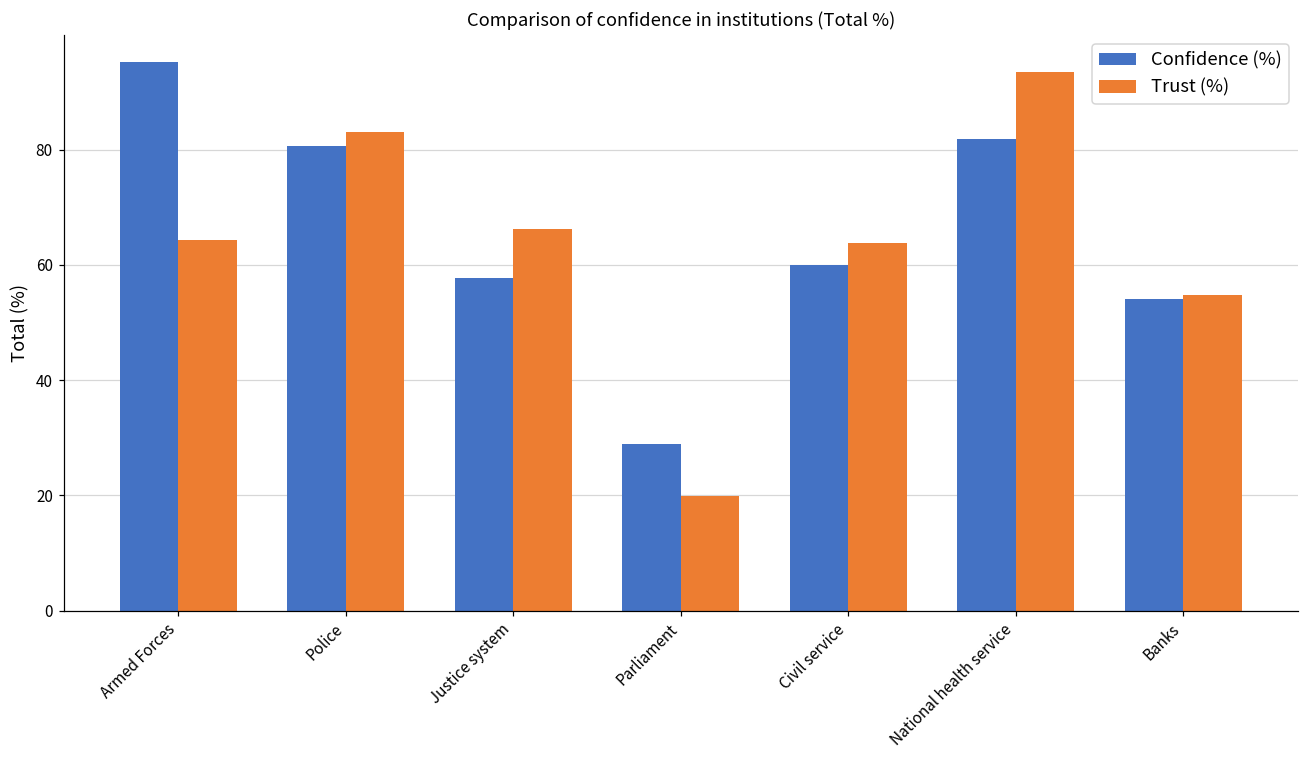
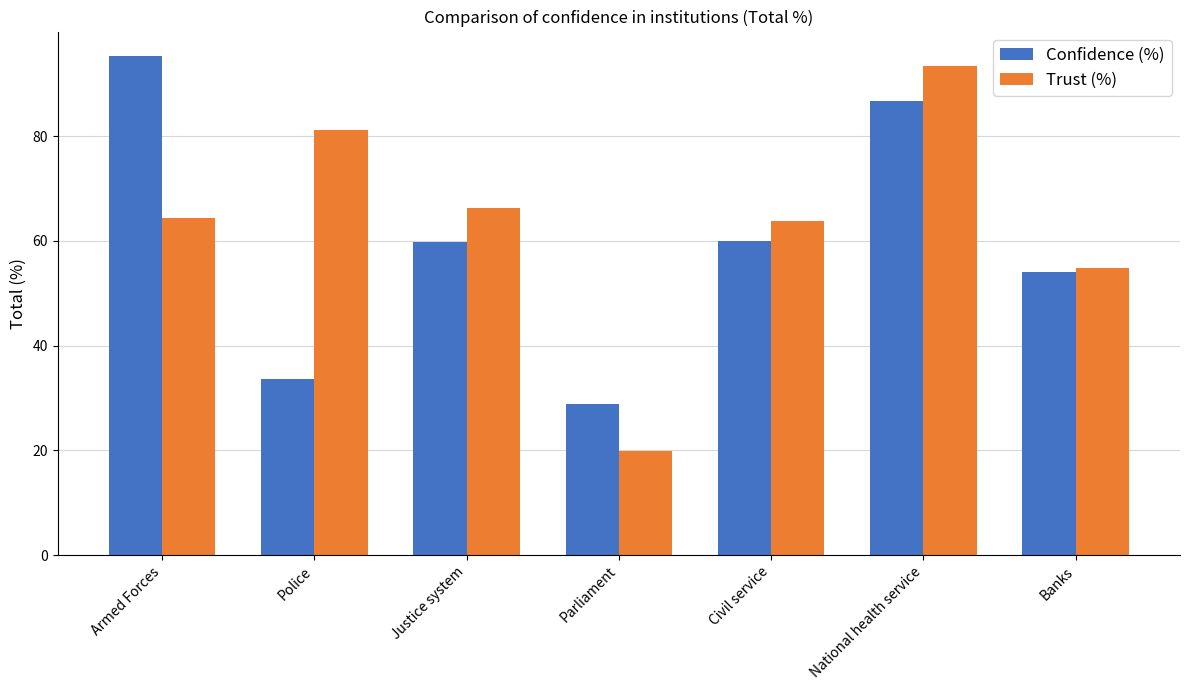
  {
    "Confidence (%)": {
      "Armed Forces": 95,
-     "Police": 81,
-     "Justice system": 58,
+     "Police": 34,
+     "Justice system": 60,
      "Parliament": 29,
      "Civil service": 60,
-     "National health service": 82,
+     "National health service": 87,
      "Banks": 54
    },
    "Trust (%)": {
      "Armed Forces": 64,
-     "Police": 83,
+     "Police": 81,
      "Justice system": 66,
      "Parliament": 20,
      "Civil service": 64,
      "National health service": 93,
      "Banks": 55
    }
  }
